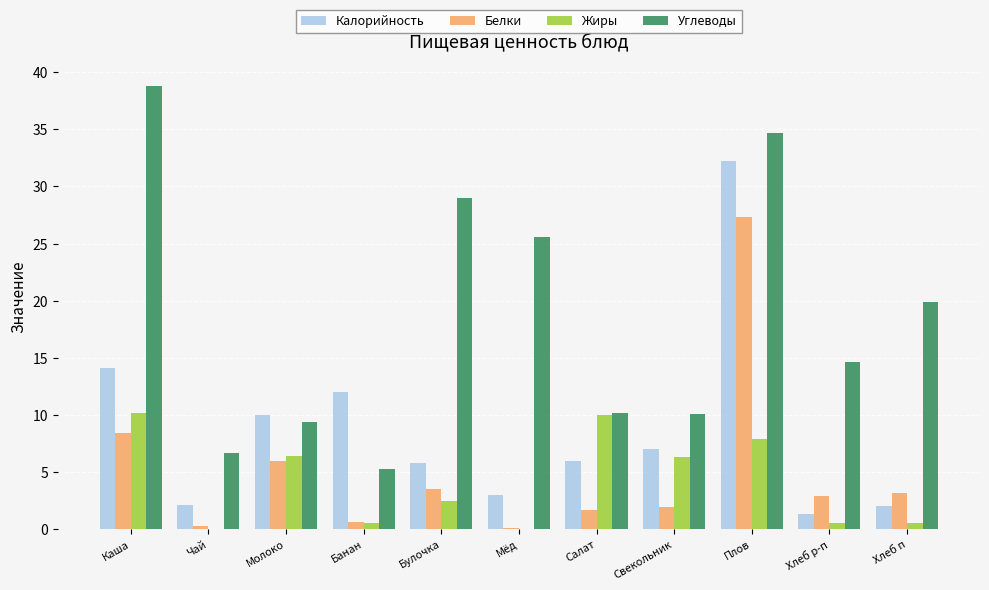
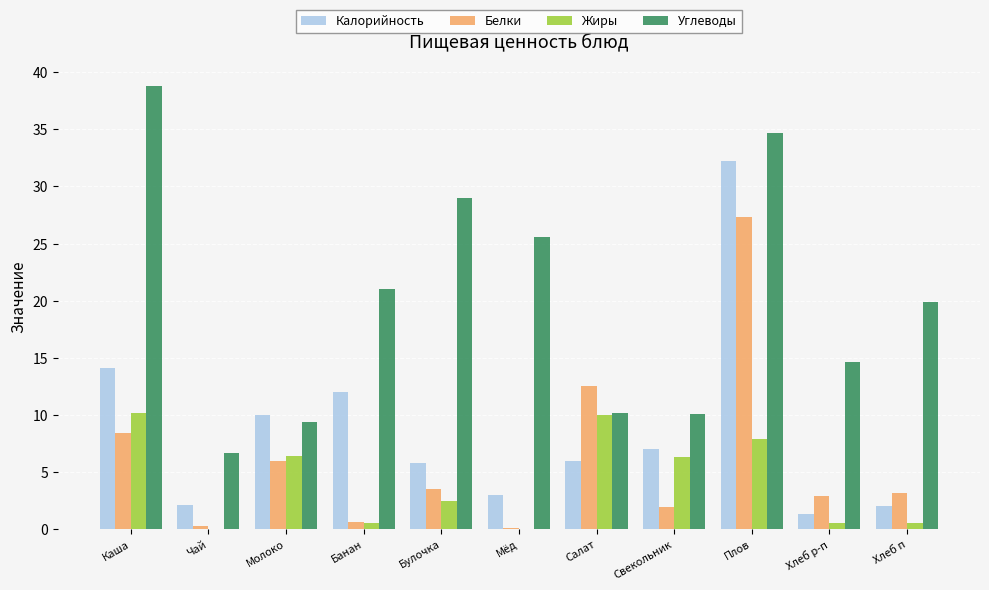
  {
    "Калорийность": {
      "Каша": 14.1,
      "Чай": 2.1,
      "Молоко": 10.0,
      "Банан": 12.0,
      "Булочка": 5.8,
      "Мёд": 3.0,
      "Салат": 6.0,
      "Свекольник": 7.1,
      "Плов": 32.2,
      "Хлеб р-п": 1.3,
      "Хлеб п": 2.0
    },
    "Белки": {
      "Каша": 8.4,
      "Чай": 0.3,
      "Молоко": 6.0,
      "Банан": 0.6,
      "Булочка": 3.5,
-     "Салат": 1.7,
+     "Салат": 12.5,
      "Свекольник": 1.9,
      "Плов": 27.3,
      "Хлеб р-п": 2.9,
      "Хлеб п": 3.2
    },
    "Жиры": {
      "Каша": 10.2,
      "Чай": 0.0,
      "Молоко": 6.4,
      "Банан": 0.5,
      "Булочка": 2.5,
      "Мёд": 0.0,
      "Салат": 10.0,
      "Свекольник": 6.3,
      "Плов": 7.9,
      "Хлеб р-п": 0.5,
      "Хлеб п": 0.5
    },
    "Углеводы": {
      "Каша": 38.8,
      "Чай": 6.7,
      "Молоко": 9.4,
-     "Банан": 5.3,
+     "Банан": 21.0,
      "Булочка": 29.0,
      "Мёд": 25.6,
      "Салат": 10.2,
      "Свекольник": 10.1,
      "Плов": 34.7,
      "Хлеб р-п": 14.6,
      "Хлеб п": 19.9
    }
  }
